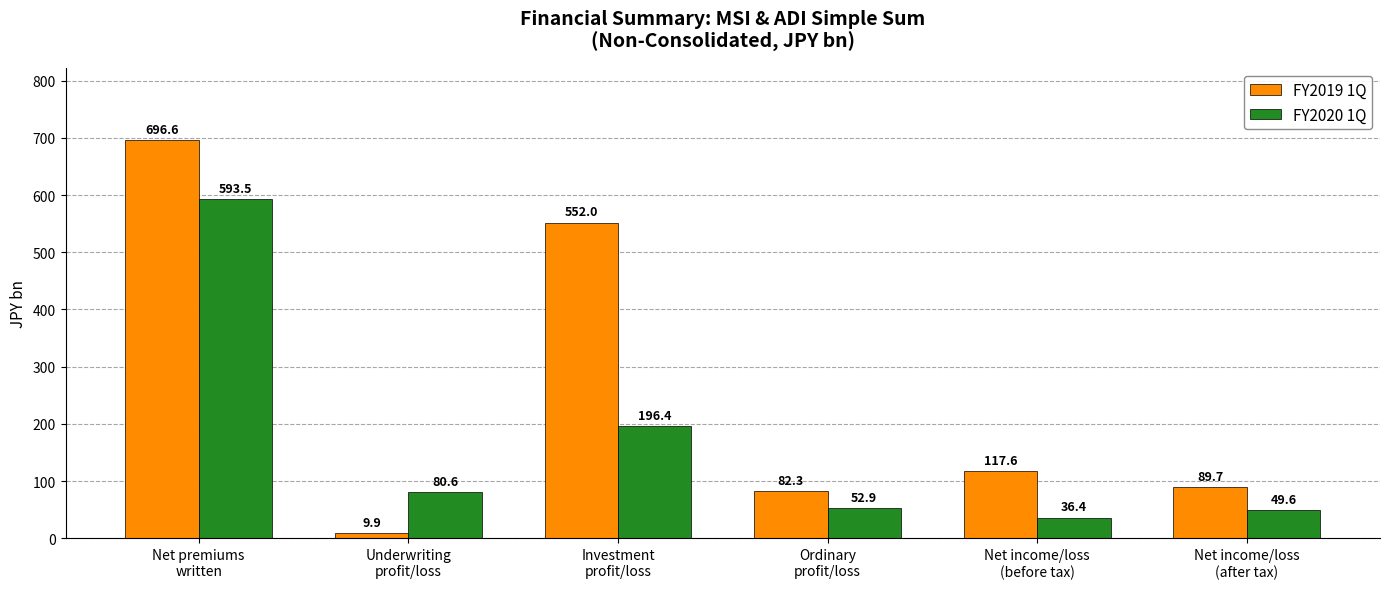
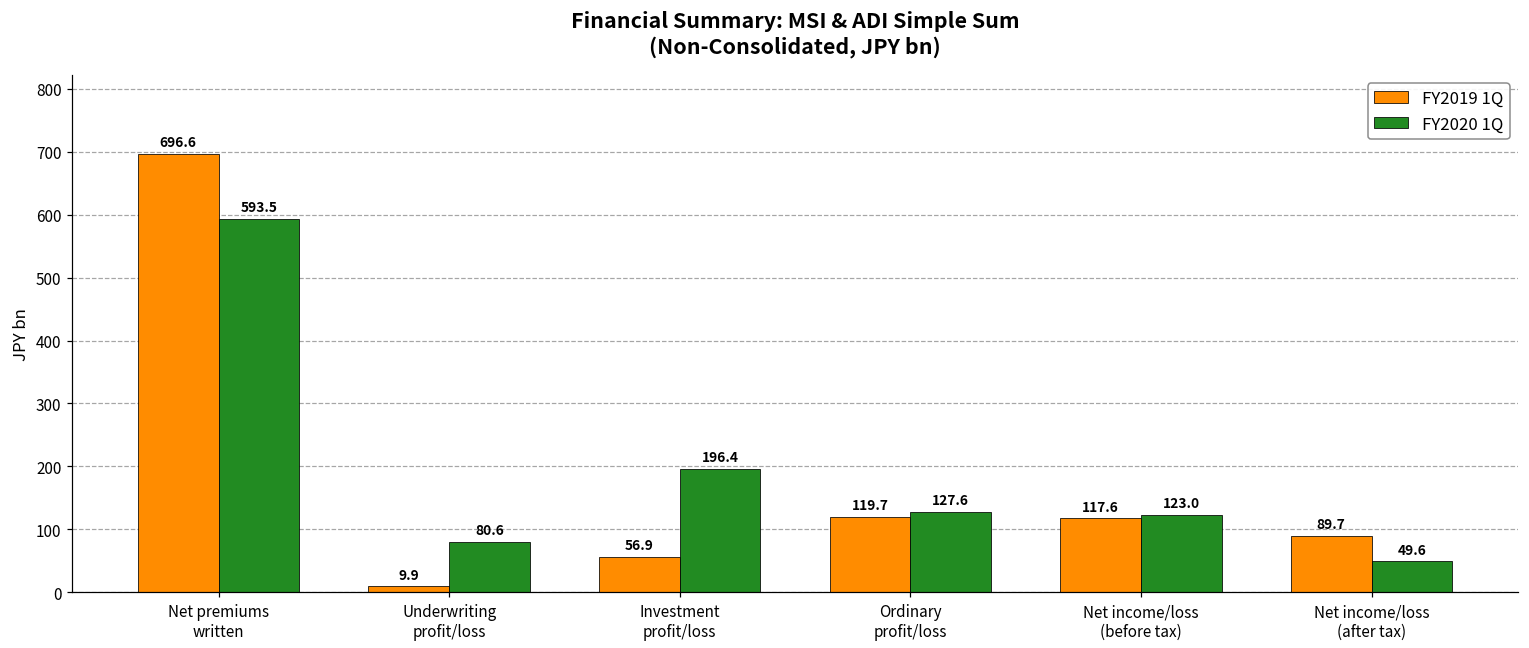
  {
    "FY2019 1Q": {
      "Net premiums written": 696.6,
      "Underwriting profit/loss": 9.9,
-     "Investment profit/loss": 552.0,
-     "Ordinary profit/loss": 82.3,
+     "Investment profit/loss": 56.9,
+     "Ordinary profit/loss": 119.7,
      "Net income/loss (before tax)": 117.6,
      "Net income/loss (after tax)": 89.7
    },
    "FY2020 1Q": {
      "Net premiums written": 593.5,
      "Underwriting profit/loss": 80.6,
      "Investment profit/loss": 196.4,
-     "Ordinary profit/loss": 52.9,
-     "Net income/loss (before tax)": 36.4,
+     "Ordinary profit/loss": 127.6,
+     "Net income/loss (before tax)": 123.0,
      "Net income/loss (after tax)": 49.6
    }
  }
